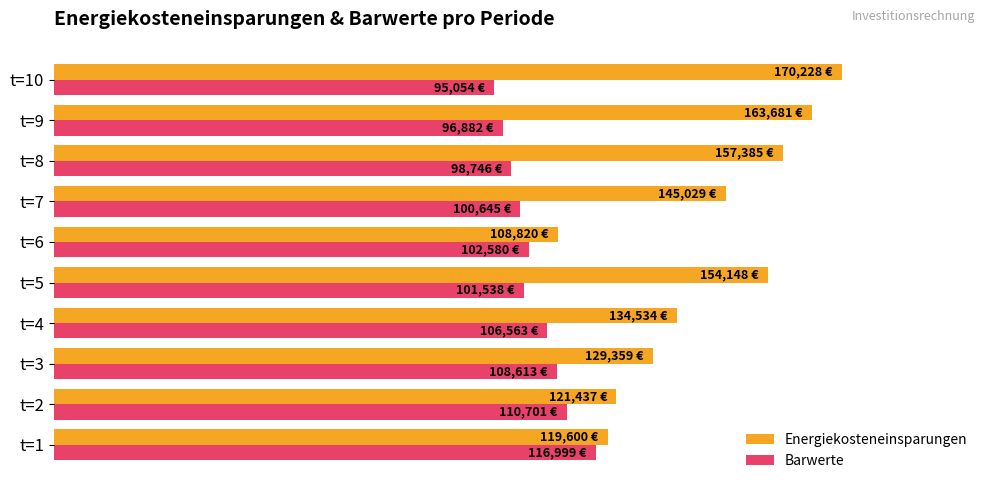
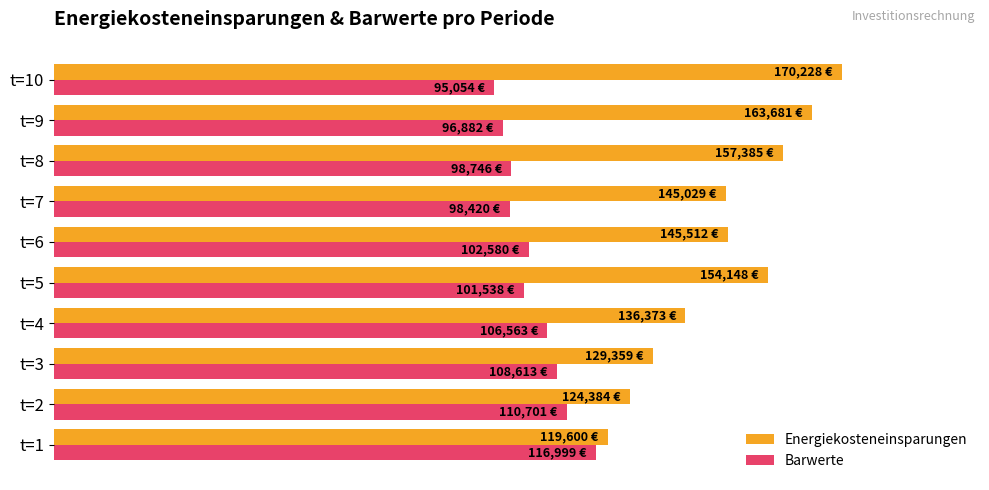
  {
    "Energiekosteneinsparungen": {
      "t=10": "170,228",
      "t=9": "163,681",
      "t=8": "157,385",
      "t=7": "145,029",
-     "t=6": "108,820",
+     "t=6": "145,512",
      "t=5": "154,148",
-     "t=4": "134,534",
+     "t=4": "136,373",
      "t=3": "129,359",
-     "t=2": "121,437",
+     "t=2": "124,384",
      "t=1": "119,600"
    },
    "Barwerte": {
      "t=10": "95,054",
      "t=9": "96,882",
      "t=8": "98,746",
-     "t=7": "100,645",
+     "t=7": "98,420",
      "t=6": "102,580",
      "t=5": "101,538",
      "t=4": "106,563",
      "t=3": "108,613",
      "t=2": "110,701",
      "t=1": "116,999"
    }
  }
